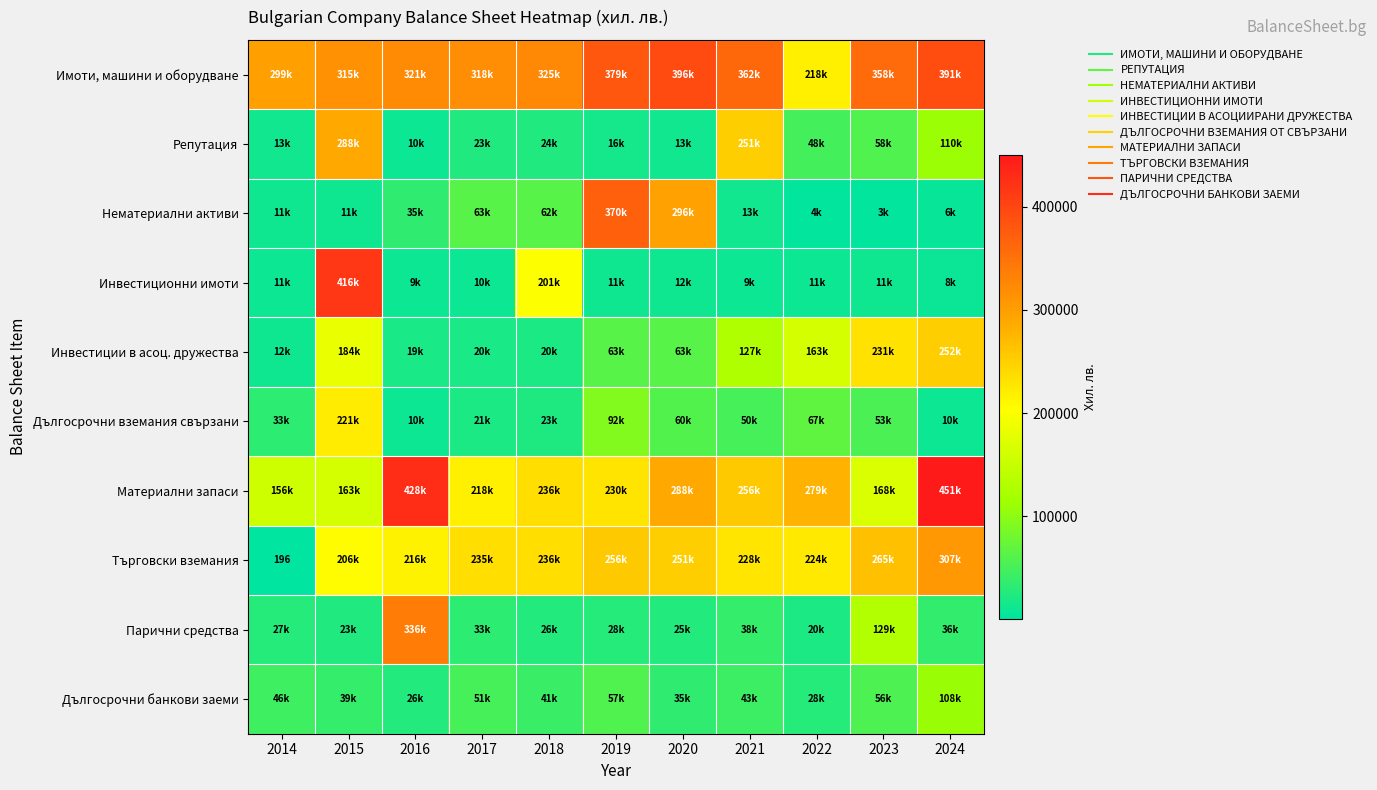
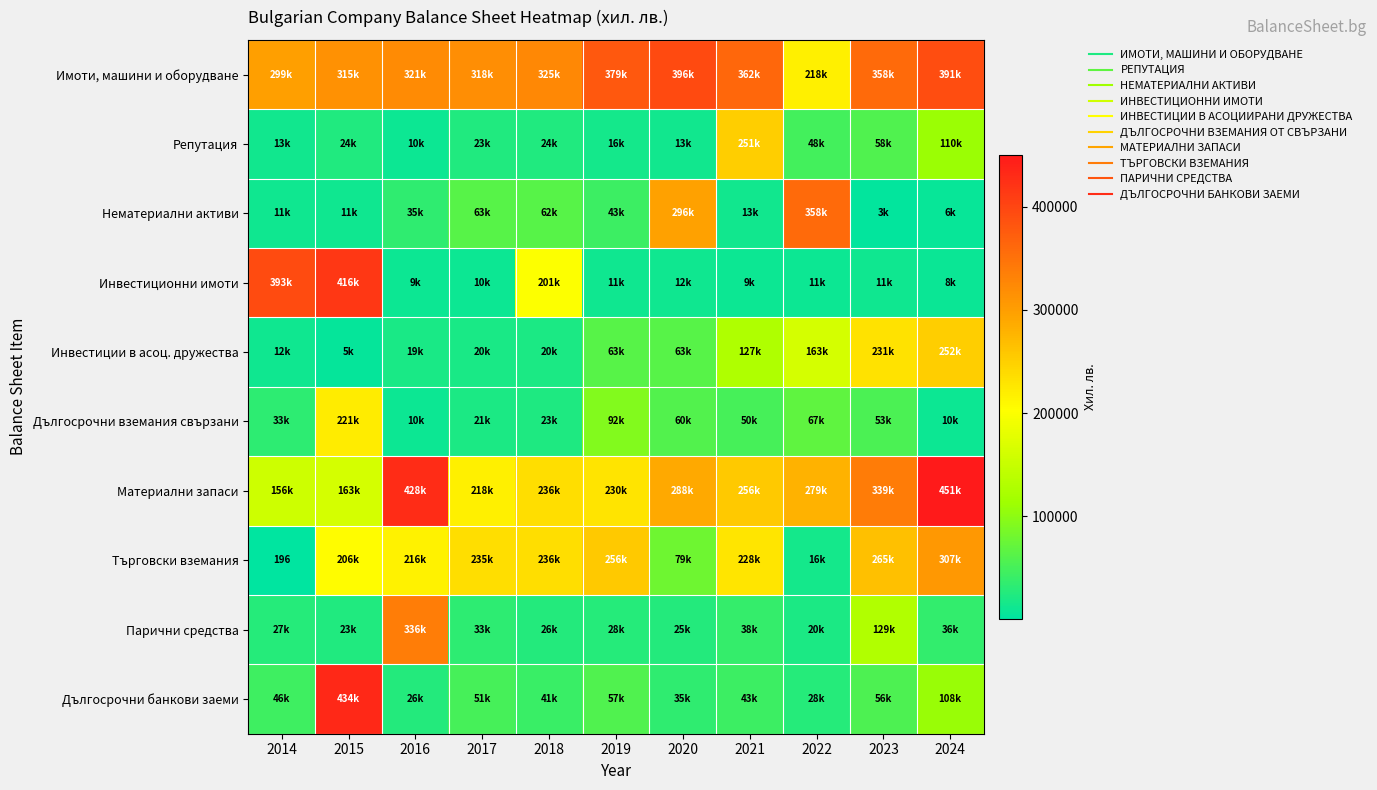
  {
    "Имоти, машини и оборудване": {
      "2014": "299k",
      "2015": "315k",
      "2016": "321k",
      "2017": "318k",
      "2018": "325k",
      "2019": "379k",
      "2020": "396k",
      "2021": "362k",
      "2022": "218k",
      "2023": "358k",
      "2024": "391k"
    },
    "Репутация": {
      "2014": "13k",
-     "2015": "288k",
+     "2015": "24k",
      "2016": "10k",
      "2017": "23k",
      "2018": "24k",
      "2019": "16k",
      "2020": "13k",
      "2021": "251k",
      "2022": "48k",
      "2023": "58k",
      "2024": "110k"
    },
    "Нематериални активи": {
      "2014": "11k",
      "2015": "11k",
      "2016": "35k",
      "2017": "63k",
      "2018": "62k",
-     "2019": "370k",
+     "2019": "43k",
      "2020": "296k",
      "2021": "13k",
-     "2022": "4k",
+     "2022": "358k",
      "2023": "3k",
      "2024": "6k"
    },
    "Инвестиционни имоти": {
-     "2014": "11k",
+     "2014": "393k",
      "2015": "416k",
      "2016": "9k",
      "2017": "10k",
      "2018": "201k",
      "2019": "11k",
      "2020": "12k",
      "2021": "9k",
      "2022": "11k",
      "2023": "11k",
      "2024": "8k"
    },
    "Инвестиции в асоц. дружества": {
      "2014": "12k",
-     "2015": "184k",
+     "2015": "5k",
      "2016": "19k",
      "2017": "20k",
      "2018": "20k",
      "2019": "63k",
      "2020": "63k",
      "2021": "127k",
      "2022": "163k",
      "2023": "231k",
      "2024": "252k"
    },
    "Дългосрочни вземания свързани": {
      "2014": "33k",
      "2015": "221k",
      "2016": "10k",
      "2017": "21k",
      "2018": "23k",
      "2019": "92k",
      "2020": "60k",
      "2021": "50k",
      "2022": "67k",
      "2023": "53k",
      "2024": "10k"
    },
    "Материални запаси": {
      "2014": "156k",
      "2015": "163k",
      "2016": "428k",
      "2017": "218k",
      "2018": "236k",
      "2019": "230k",
      "2020": "288k",
      "2021": "256k",
      "2022": "279k",
-     "2023": "168k",
+     "2023": "339k",
      "2024": "451k"
    },
    "Търговски вземания": {
      "2014": "196",
      "2015": "206k",
      "2016": "216k",
      "2017": "235k",
      "2018": "236k",
      "2019": "256k",
-     "2020": "251k",
+     "2020": "79k",
      "2021": "228k",
-     "2022": "224k",
+     "2022": "16k",
      "2023": "265k",
      "2024": "307k"
    },
    "Парични средства": {
      "2014": "27k",
      "2015": "23k",
      "2016": "336k",
      "2017": "33k",
      "2018": "26k",
      "2019": "28k",
      "2020": "25k",
      "2021": "38k",
      "2022": "20k",
      "2023": "129k",
      "2024": "36k"
    },
    "Дългосрочни банкови заеми": {
      "2014": "46k",
-     "2015": "39k",
+     "2015": "434k",
      "2016": "26k",
      "2017": "51k",
      "2018": "41k",
      "2019": "57k",
      "2020": "35k",
      "2021": "43k",
      "2022": "28k",
      "2023": "56k",
      "2024": "108k"
    }
  }
